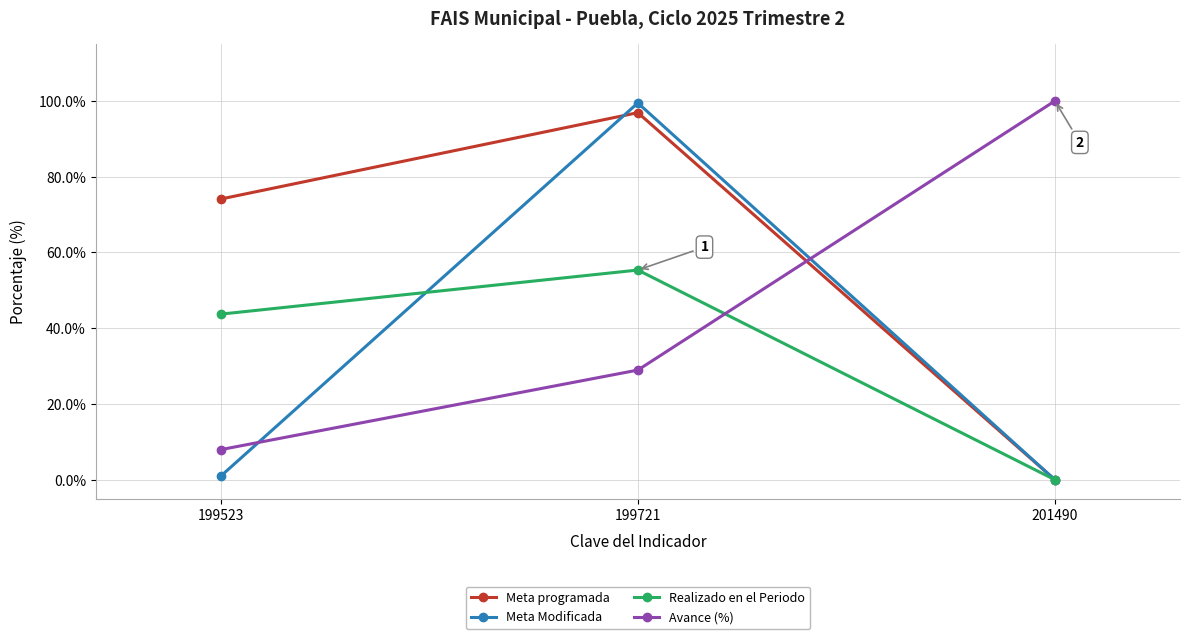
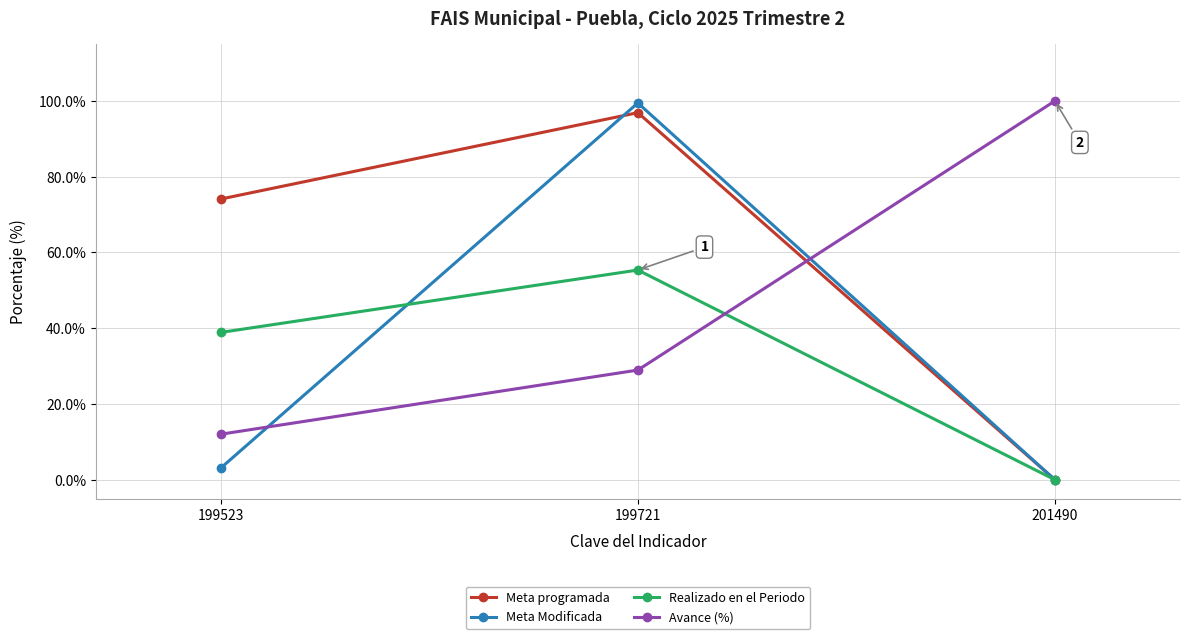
  {
    "Meta programada": {
      "199523": "74%",
      "199721": "97%"
    },
    "Meta Modificada": {
-     "199523": "1%",
+     "199523": "3%",
      "199721": "99%"
    },
    "Realizado en el Periodo": {
-     "199523": "44%"
+     "199523": "39%"
    },
    "Avance (%)": {
-     "199523": "8%",
+     "199523": "12%",
      "199721": "29%"
    }
  }
